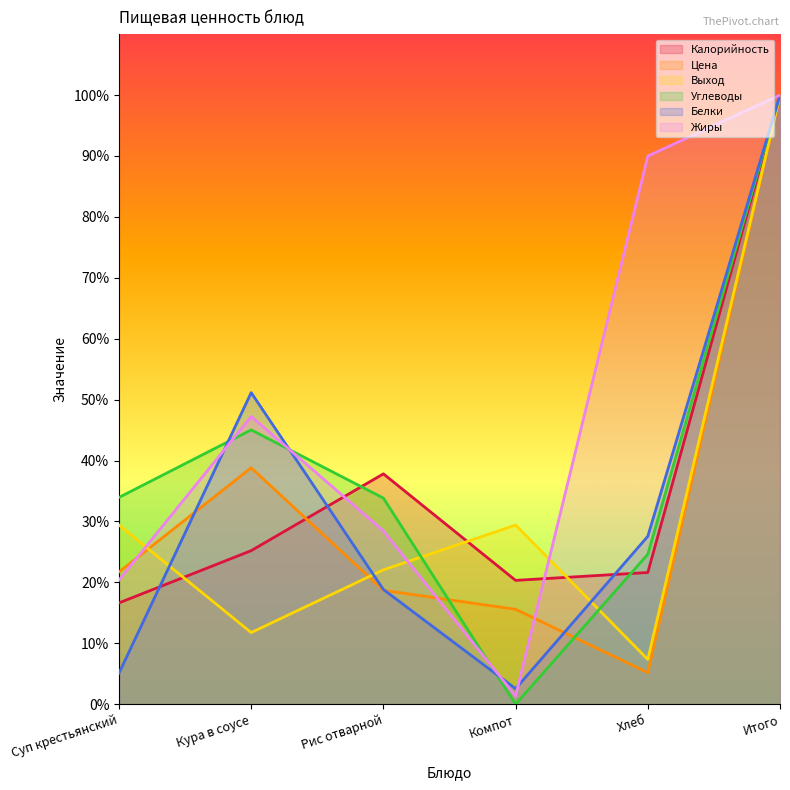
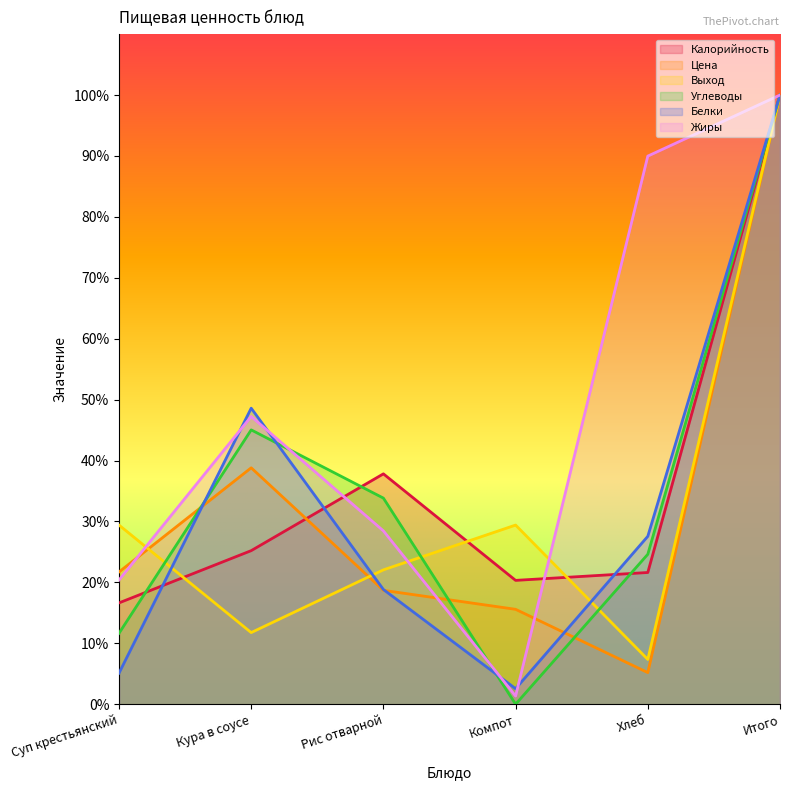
  {
    "Углеводы": {
-     "Суп крестьянский": "34%",
+     "Суп крестьянский": "12%",
      "Кура в соусе": "45%",
      "Рис отварной": "34%",
      "Компот": "0%",
      "Хлеб": "25%"
    },
    "Белки": {
      "Суп крестьянский": "5%",
-     "Кура в соусе": "51%",
+     "Кура в соусе": "49%",
      "Компот": "3%",
      "Хлеб": "28%"
    },
    "Жиры": {
      "Суп крестьянский": "20%",
      "Кура в соусе": "47%",
      "Рис отварной": "28%",
      "Компот": "1%",
      "Хлеб": "90%"
    }
  }
